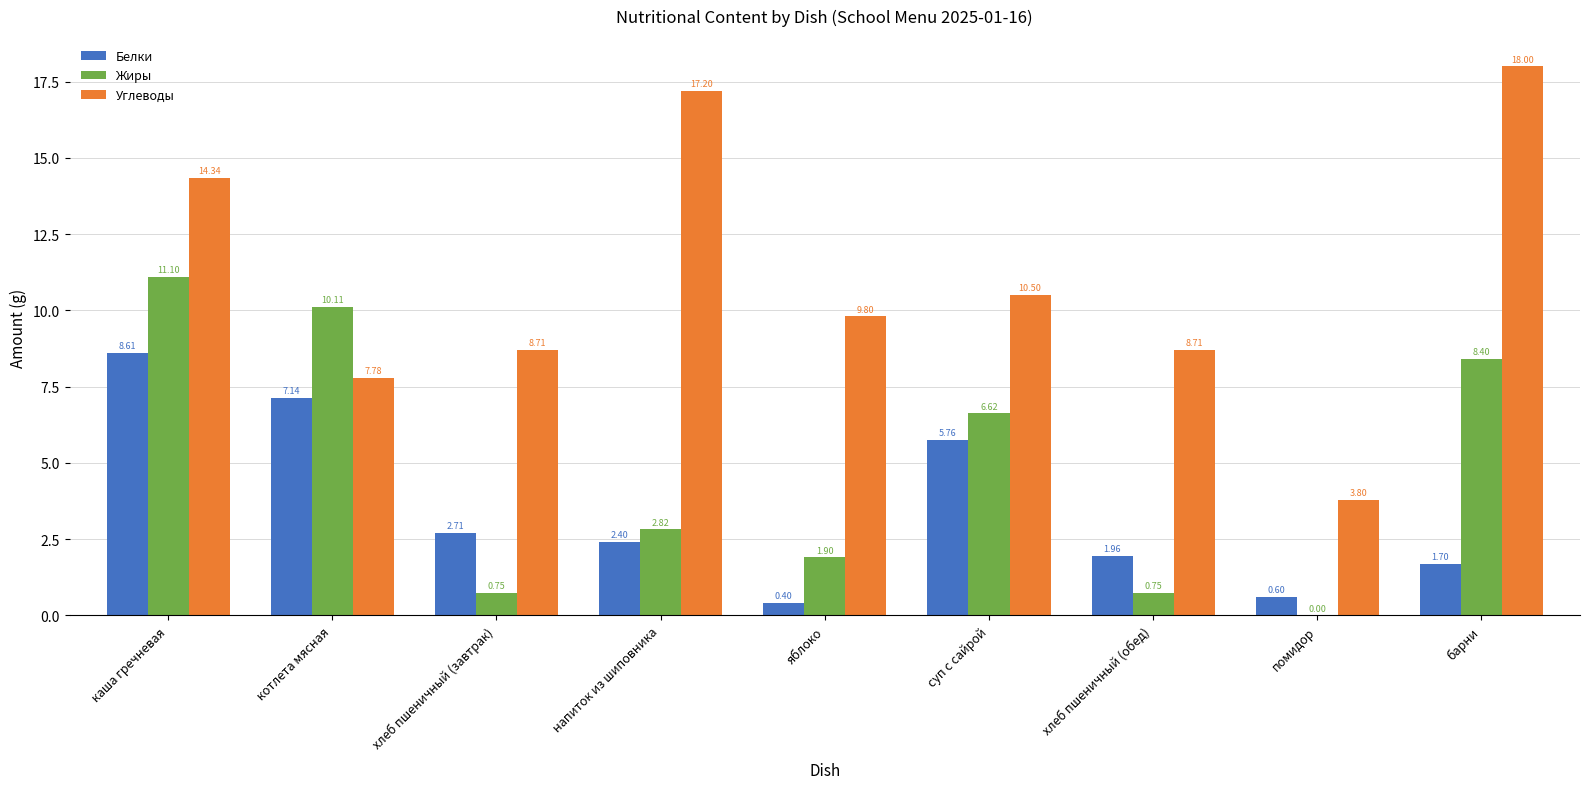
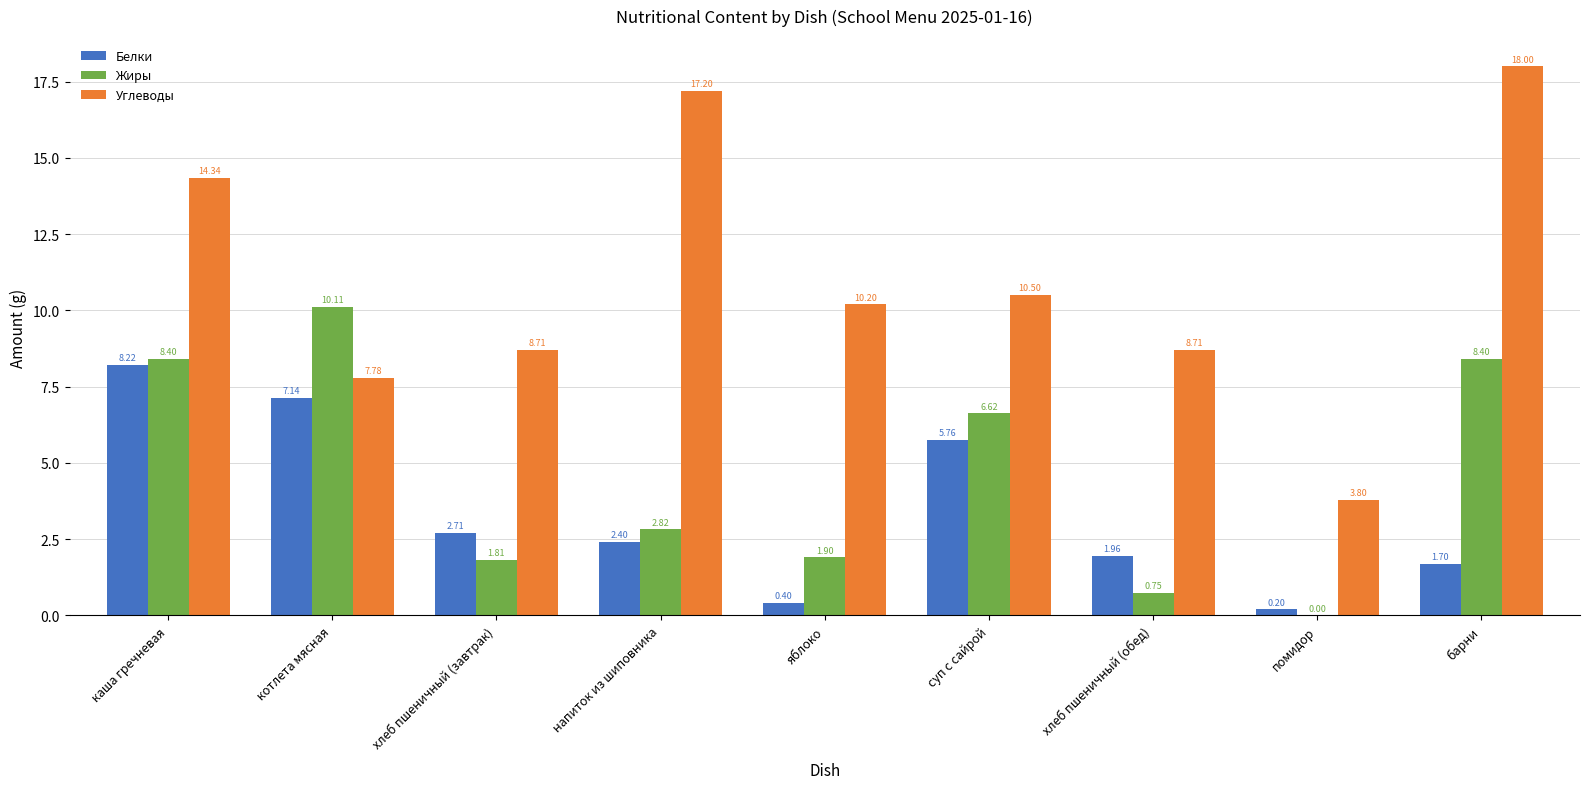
  {
    "Белки": {
-     "каша гречневая": 8.61,
+     "каша гречневая": 8.22,
      "котлета мясная": 7.14,
      "хлеб пшеничный (завтрак)": 2.71,
      "напиток из шиповника": 2.40,
      "яблоко": 0.40,
      "суп с сайрой": 5.76,
      "хлеб пшеничный (обед)": 1.96,
-     "помидор": 0.60,
+     "помидор": 0.20,
      "барни": 1.70
    },
    "Жиры": {
-     "каша гречневая": 11.10,
+     "каша гречневая": 8.40,
      "котлета мясная": 10.11,
-     "хлеб пшеничный (завтрак)": 0.75,
+     "хлеб пшеничный (завтрак)": 1.81,
      "напиток из шиповника": 2.82,
      "яблоко": 1.90,
      "суп с сайрой": 6.62,
      "хлеб пшеничный (обед)": 0.75,
      "помидор": 0.00,
      "барни": 8.40
    },
    "Углеводы": {
      "каша гречневая": 14.34,
      "котлета мясная": 7.78,
      "хлеб пшеничный (завтрак)": 8.71,
      "напиток из шиповника": 17.20,
-     "яблоко": 9.80,
+     "яблоко": 10.20,
      "суп с сайрой": 10.50,
      "хлеб пшеничный (обед)": 8.71,
      "помидор": 3.80,
      "барни": 18.00
    }
  }
